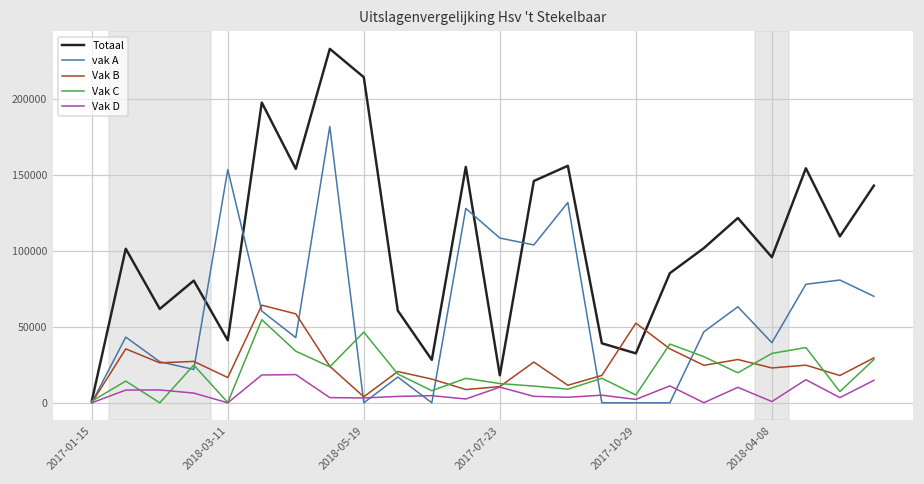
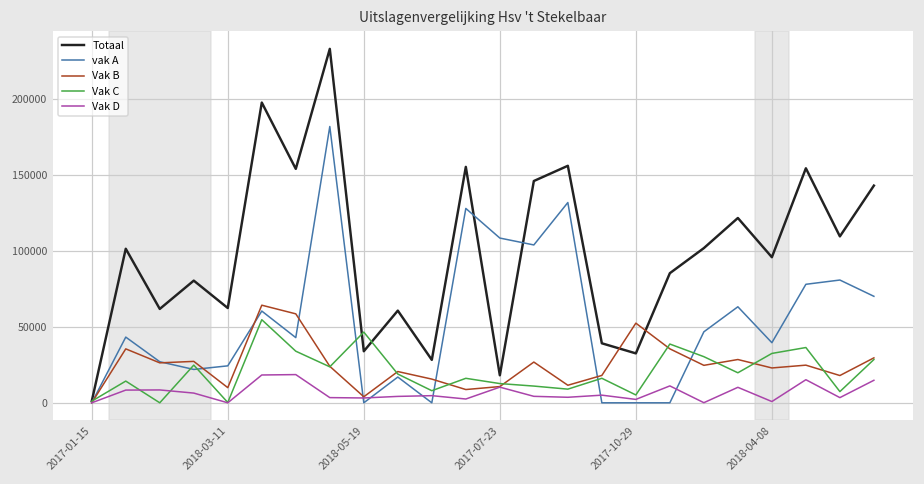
  {
    "Totaal": {
-     "2018-03-11": 41000,
-     "2018-05-19": 214000,
+     "2018-03-11": 62000,
+     "2018-05-19": 34000,
      "2017-07-23": 18000,
      "2017-10-29": 33000
    },
    "vak A": {
-     "2018-03-11": 154000,
+     "2018-03-11": 24000,
      "2018-05-19": 0,
      "2017-07-23": 109000,
      "2017-10-29": 0
    },
    "Vak B": {
-     "2018-03-11": 17000,
+     "2018-03-11": 10000,
      "2017-10-29": 52000
    },
    "Vak C": {
      "2018-05-19": 47000,
      "2017-07-23": 13000,
      "2017-10-29": 5000
    },
    "Vak D": {
      "2017-10-29": 2000
    }
  }
